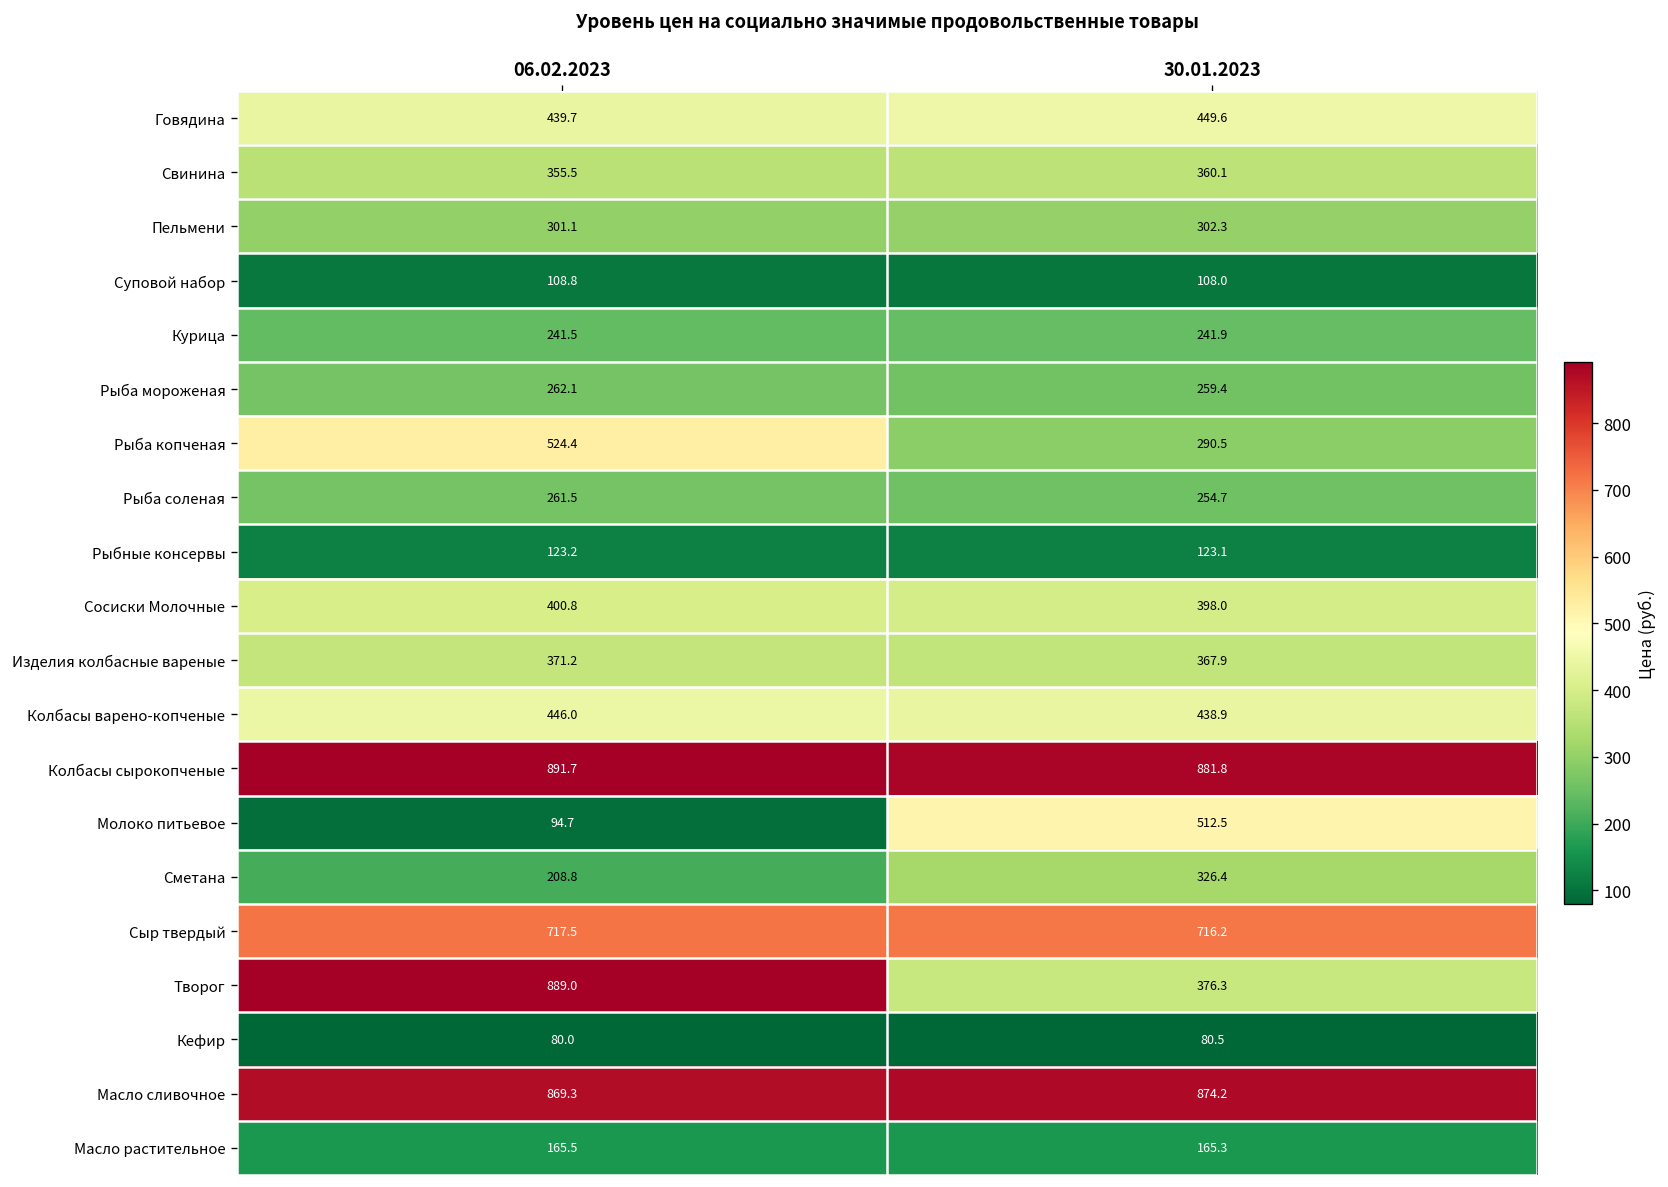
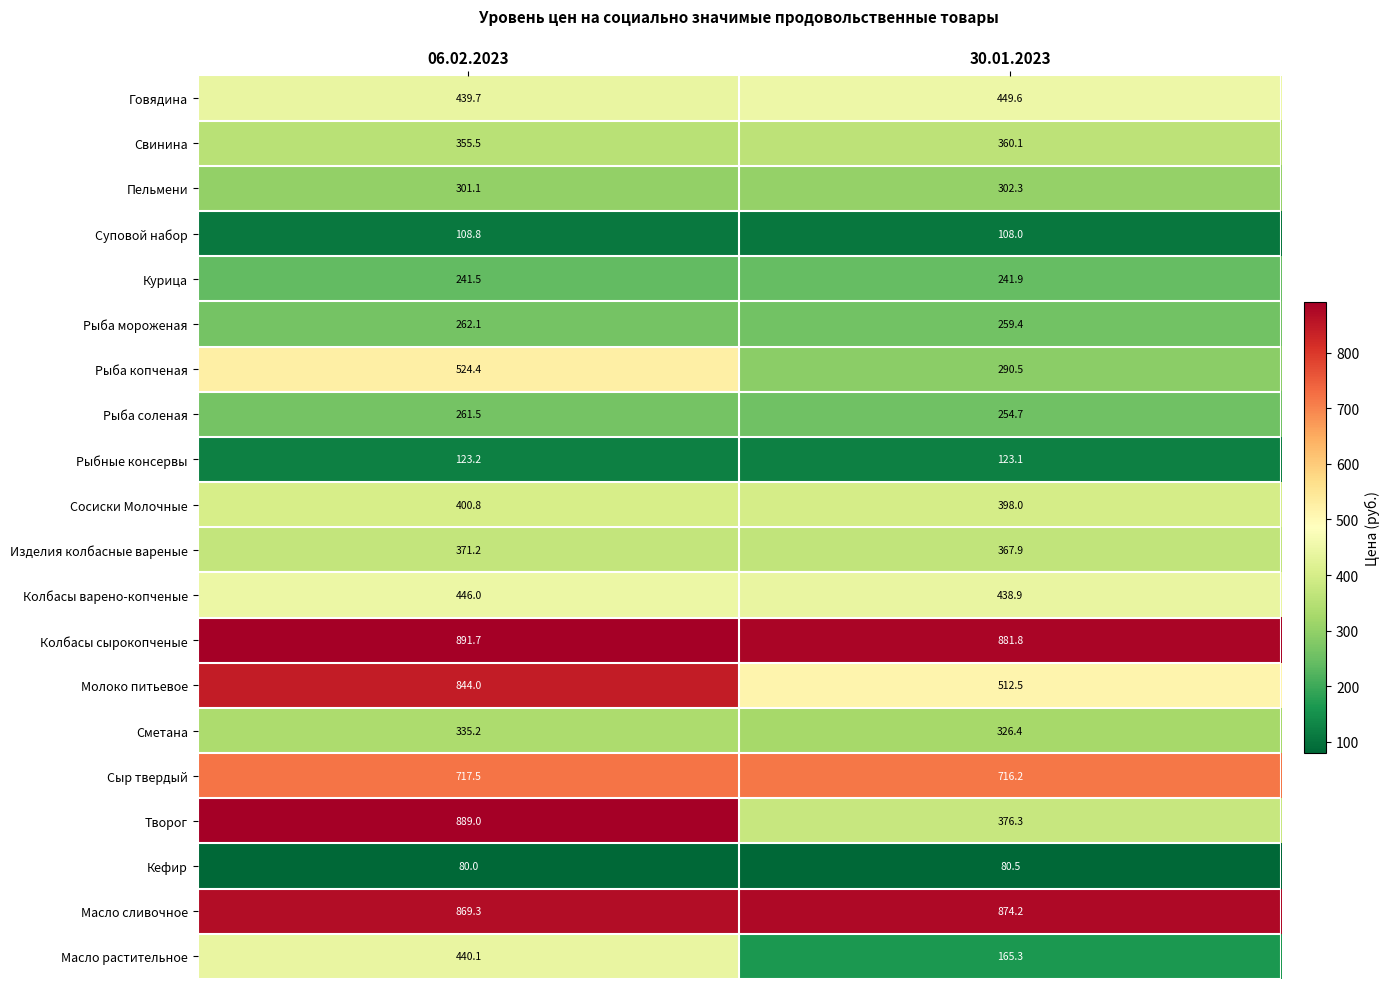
  {
    "Говядина": {
      "06.02.2023": 439.7,
      "30.01.2023": 449.6
    },
    "Свинина": {
      "06.02.2023": 355.5,
      "30.01.2023": 360.1
    },
    "Пельмени": {
      "06.02.2023": 301.1,
      "30.01.2023": 302.3
    },
    "Суповой набор": {
      "06.02.2023": 108.8,
      "30.01.2023": 108.0
    },
    "Курица": {
      "06.02.2023": 241.5,
      "30.01.2023": 241.9
    },
    "Рыба мороженая": {
      "06.02.2023": 262.1,
      "30.01.2023": 259.4
    },
    "Рыба копченая": {
      "06.02.2023": 524.4,
      "30.01.2023": 290.5
    },
    "Рыба соленая": {
      "06.02.2023": 261.5,
      "30.01.2023": 254.7
    },
    "Рыбные консервы": {
      "06.02.2023": 123.2,
      "30.01.2023": 123.1
    },
    "Сосиски Молочные": {
      "06.02.2023": 400.8,
      "30.01.2023": 398.0
    },
    "Изделия колбасные вареные": {
      "06.02.2023": 371.2,
      "30.01.2023": 367.9
    },
    "Колбасы варено-копченые": {
      "06.02.2023": 446.0,
      "30.01.2023": 438.9
    },
    "Колбасы сырокопченые": {
      "06.02.2023": 891.7,
      "30.01.2023": 881.8
    },
    "Молоко питьевое": {
-     "06.02.2023": 94.7,
+     "06.02.2023": 844.0,
      "30.01.2023": 512.5
    },
    "Сметана": {
-     "06.02.2023": 208.8,
+     "06.02.2023": 335.2,
      "30.01.2023": 326.4
    },
    "Сыр твердый": {
      "06.02.2023": 717.5,
      "30.01.2023": 716.2
    },
    "Творог": {
      "06.02.2023": 889.0,
      "30.01.2023": 376.3
    },
    "Кефир": {
      "06.02.2023": 80.0,
      "30.01.2023": 80.5
    },
    "Масло сливочное": {
      "06.02.2023": 869.3,
      "30.01.2023": 874.2
    },
    "Масло растительное": {
-     "06.02.2023": 165.5,
+     "06.02.2023": 440.1,
      "30.01.2023": 165.3
    }
  }
